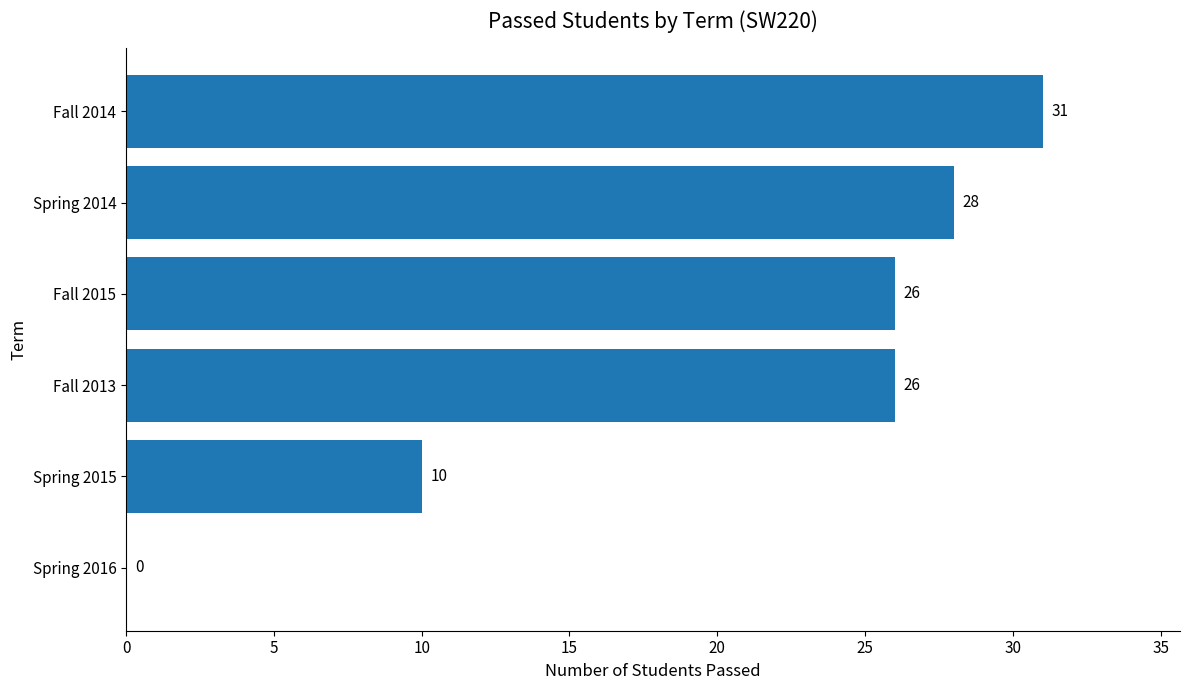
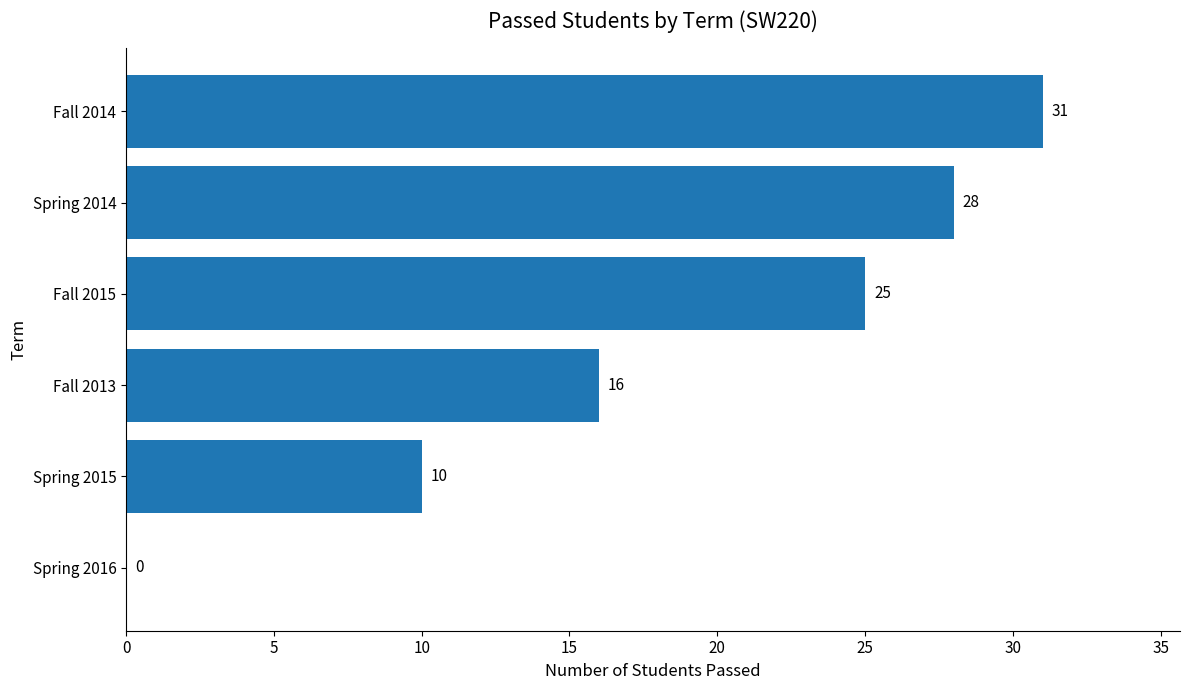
  {
    "Fall 2014": 31,
    "Spring 2014": 28,
-   "Fall 2015": 26,
-   "Fall 2013": 26,
+   "Fall 2015": 25,
+   "Fall 2013": 16,
    "Spring 2015": 10,
    "Spring 2016": 0
  }
